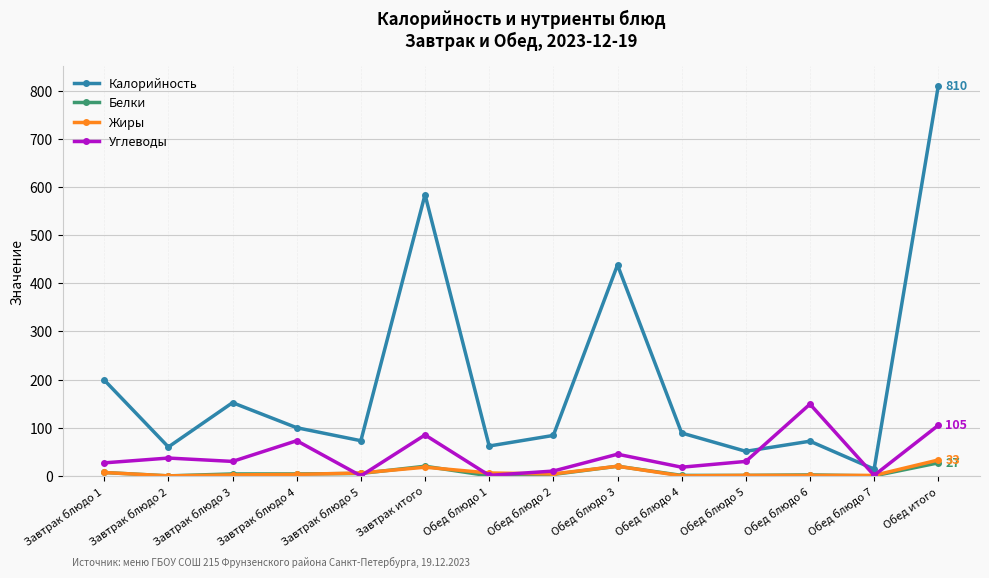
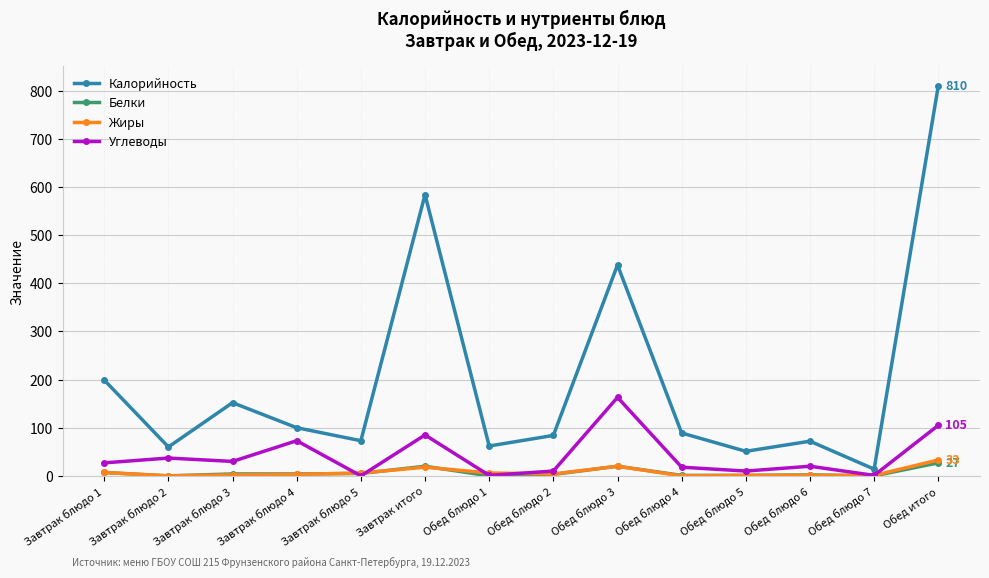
  {
    "Калорийность": {
      "Обед итого": 810
    },
    "Углеводы": {
      "Завтрак блюдо 1": 30,
      "Завтрак блюдо 2": 40,
      "Завтрак блюдо 3": 30,
      "Завтрак блюдо 4": 70,
      "Завтрак итого": 90,
      "Обед блюдо 2": 10,
-     "Обед блюдо 3": 50,
+     "Обед блюдо 3": 160,
      "Обед блюдо 4": 20,
-     "Обед блюдо 5": 30,
-     "Обед блюдо 6": 150
+     "Обед блюдо 5": 10,
+     "Обед блюдо 6": 20
    }
  }
